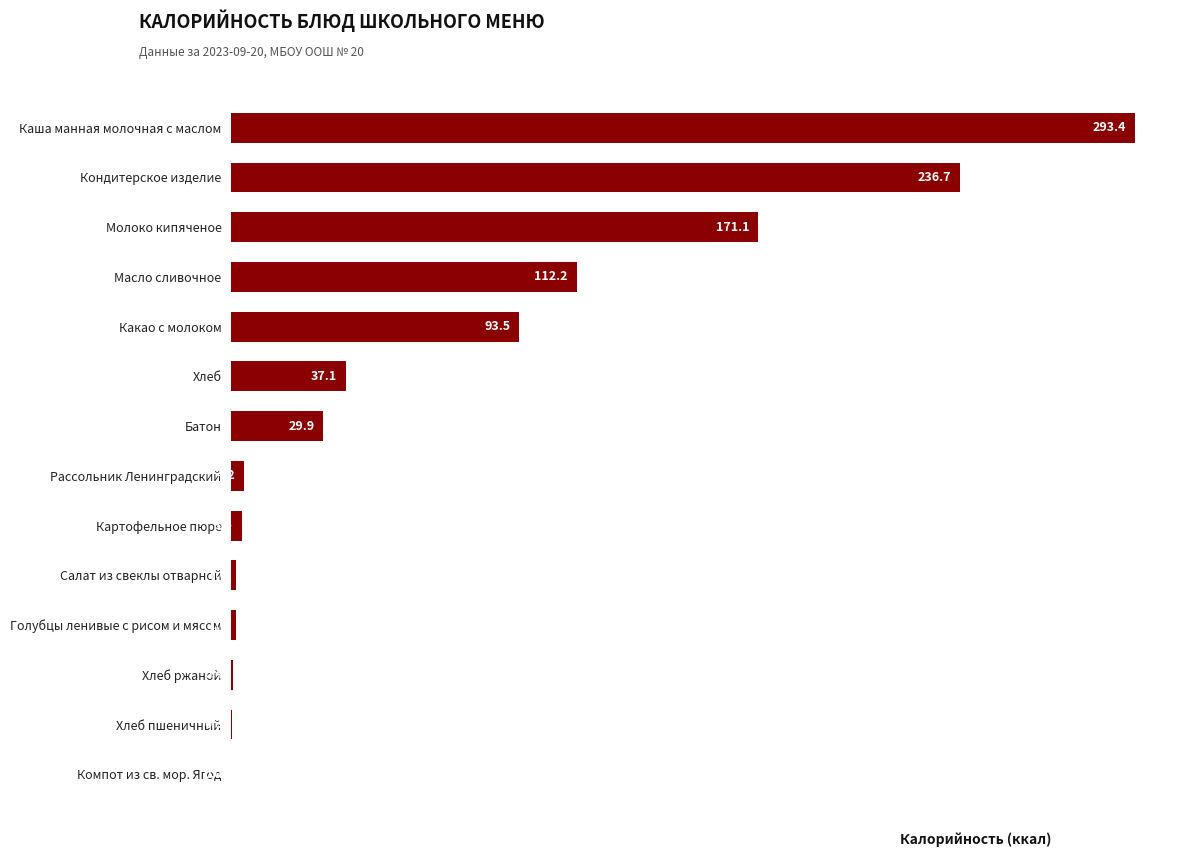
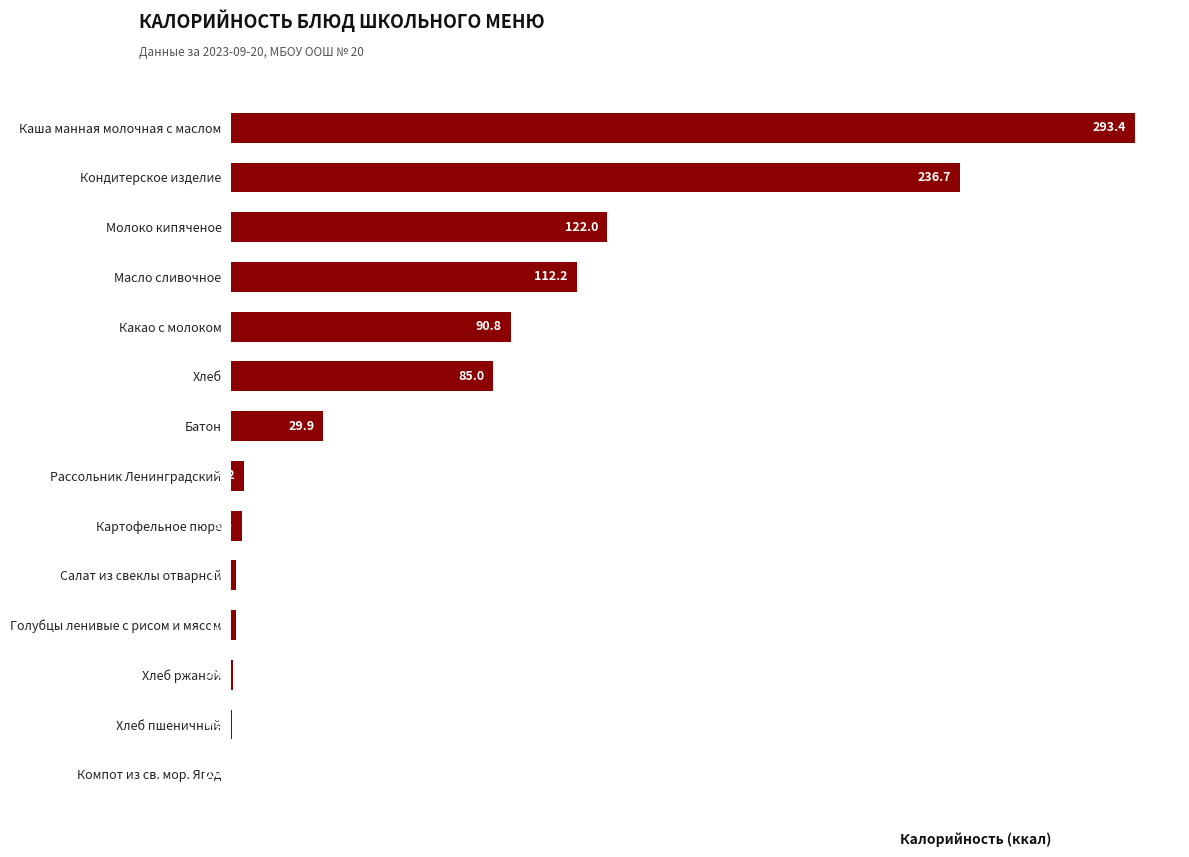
  {
    "Каша манная молочная с маслом": 293.4,
    "Кондитерское изделие": 236.7,
-   "Молоко кипяченое": 171.1,
+   "Молоко кипяченое": 122.0,
    "Масло сливочное": 112.2,
-   "Какао с молоком": 93.5,
-   "Хлеб": 37.1,
+   "Какао с молоком": 90.8,
+   "Хлеб": 85.0,
    "Батон": 29.9
  }
